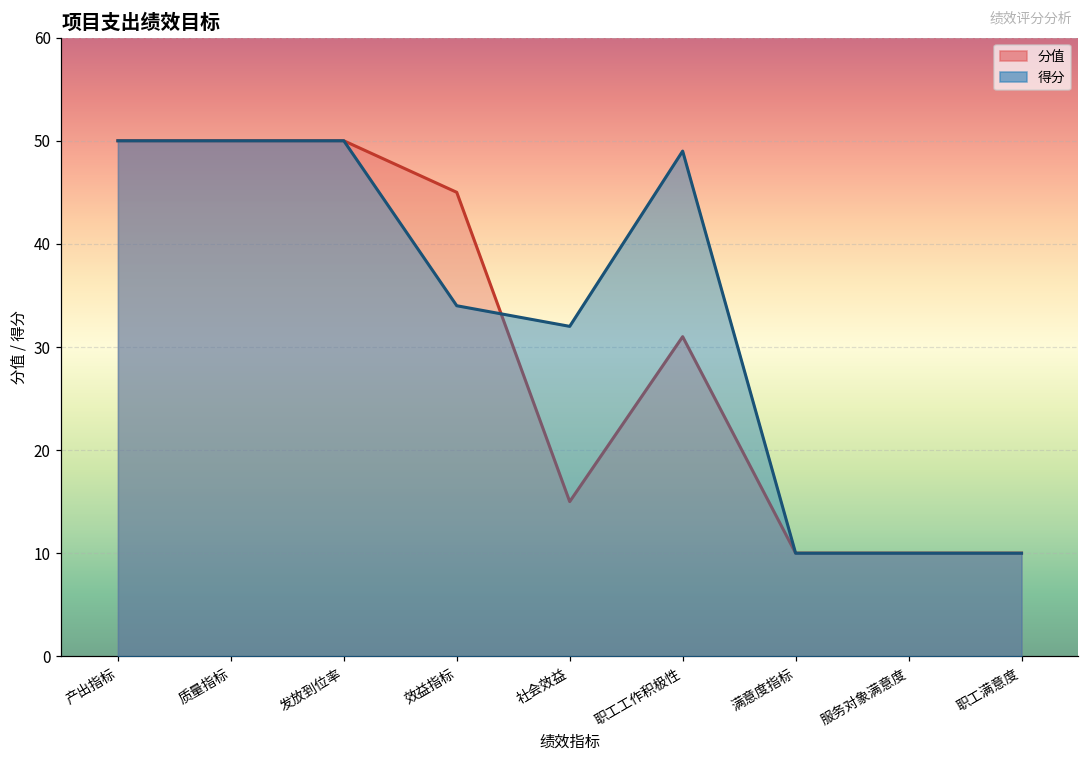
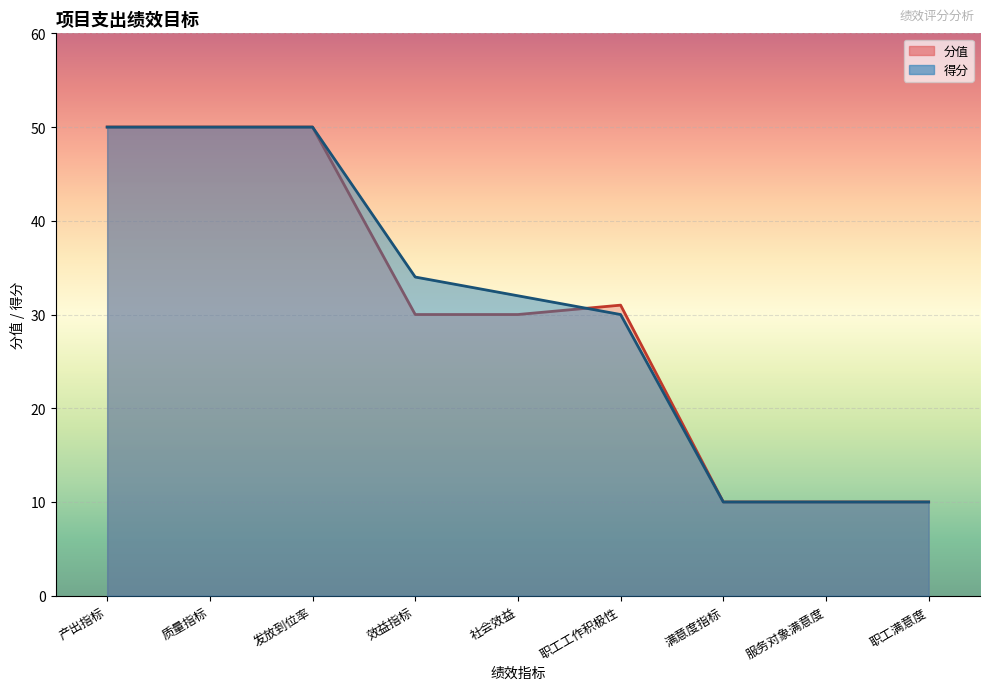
  {
    "分值": {
-     "效益指标": 45,
-     "社会效益": 15,
+     "效益指标": 30,
+     "社会效益": 30,
      "职工工作积极性": 31
    },
    "得分": {
      "效益指标": 34,
      "社会效益": 32,
-     "职工工作积极性": 49
+     "职工工作积极性": 30
    }
  }
